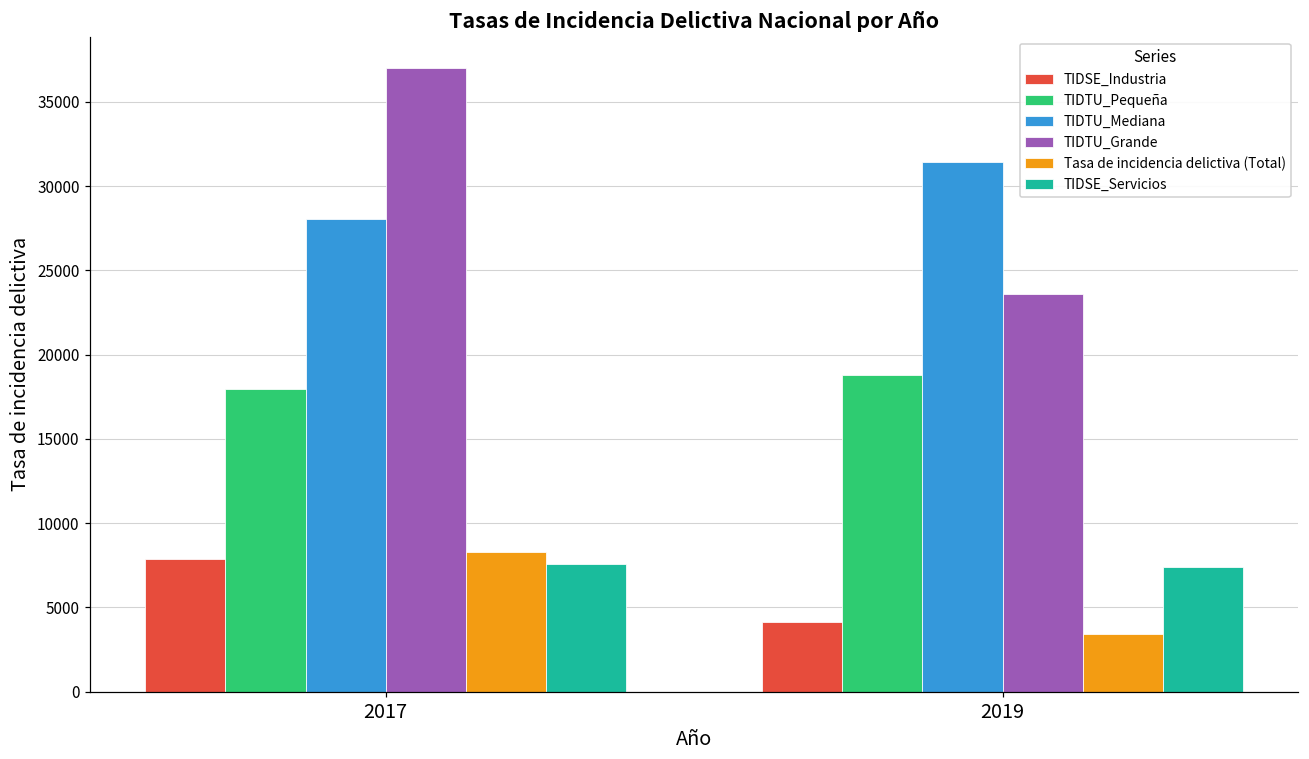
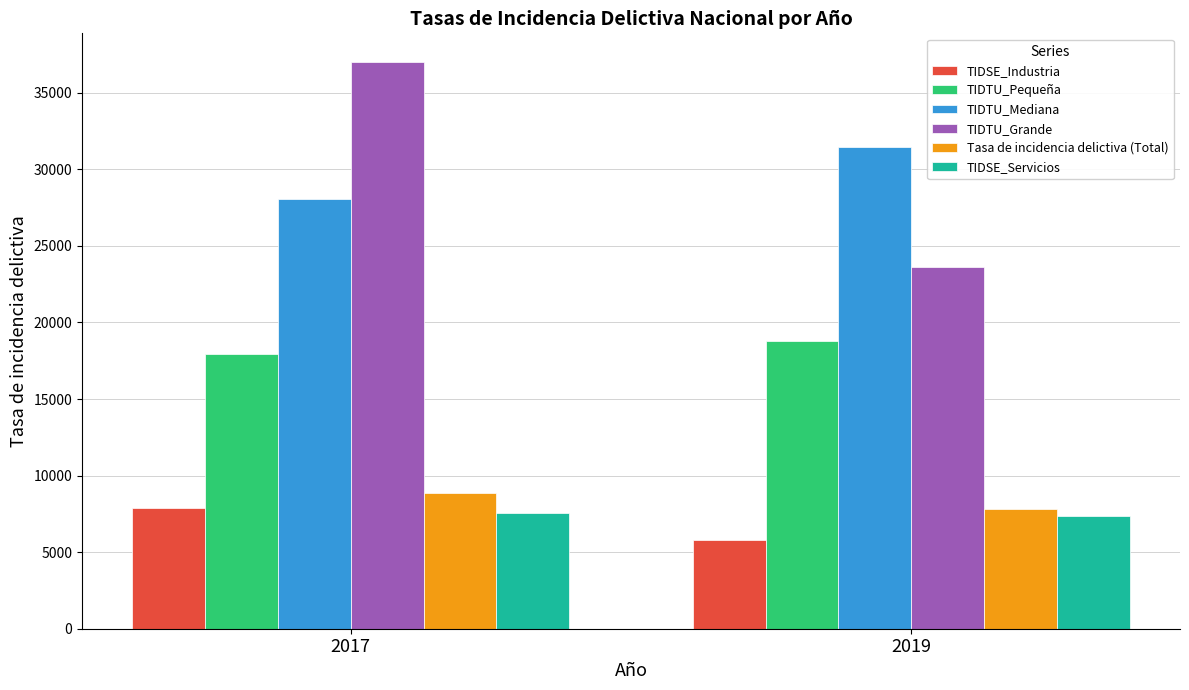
  {
    "TIDSE_Industria": {
      "2017": 7900,
-     "2019": 4100
+     "2019": 5800
    },
    "TIDTU_Mediana": {
      "2017": 28000,
      "2019": 31500
    },
    "TIDTU_Grande": {
      "2017": 37000,
      "2019": 23600
    },
    "Tasa de incidencia delictiva (Total)": {
-     "2017": 8300,
-     "2019": 3400
+     "2017": 8900,
+     "2019": 7800
    }
  }
